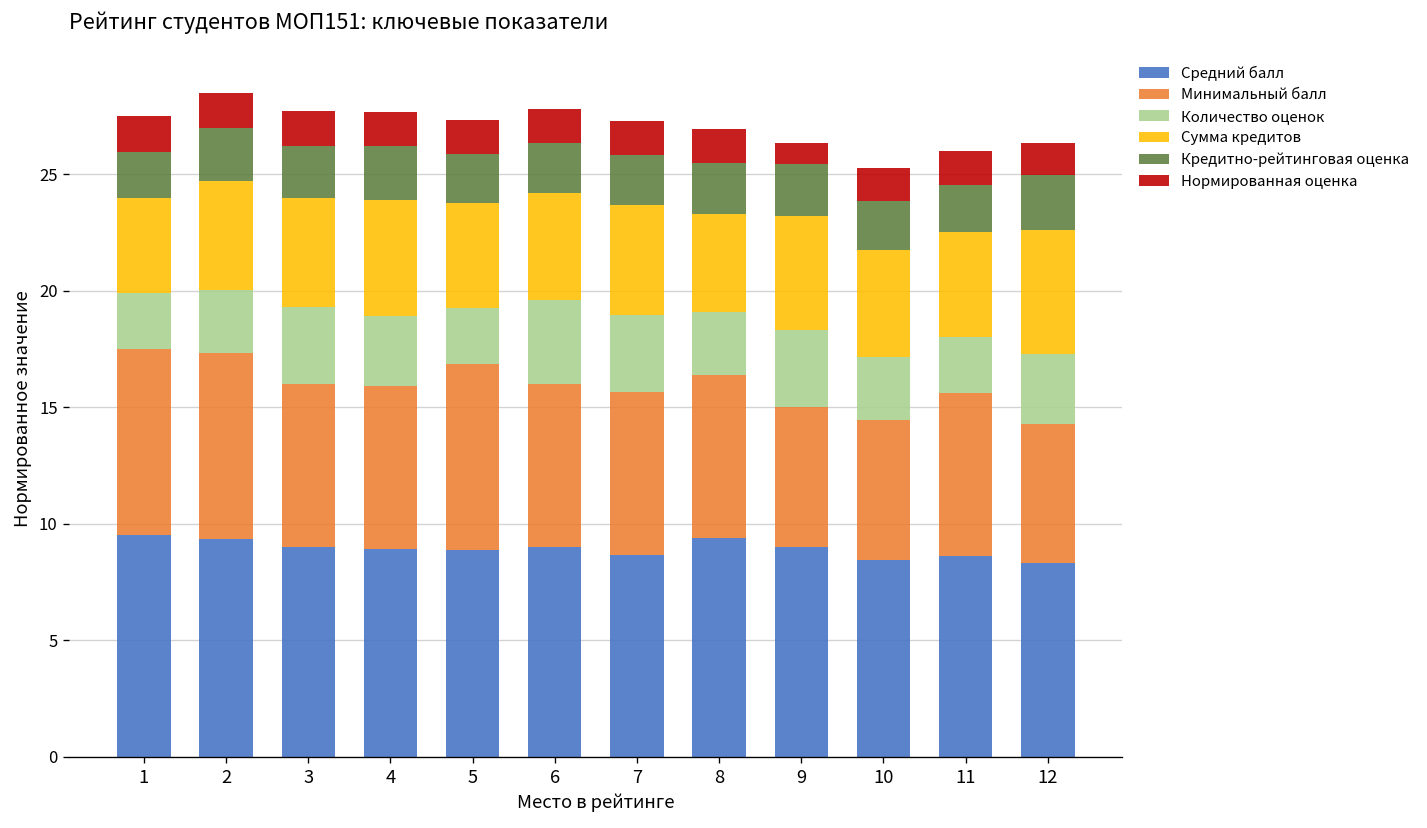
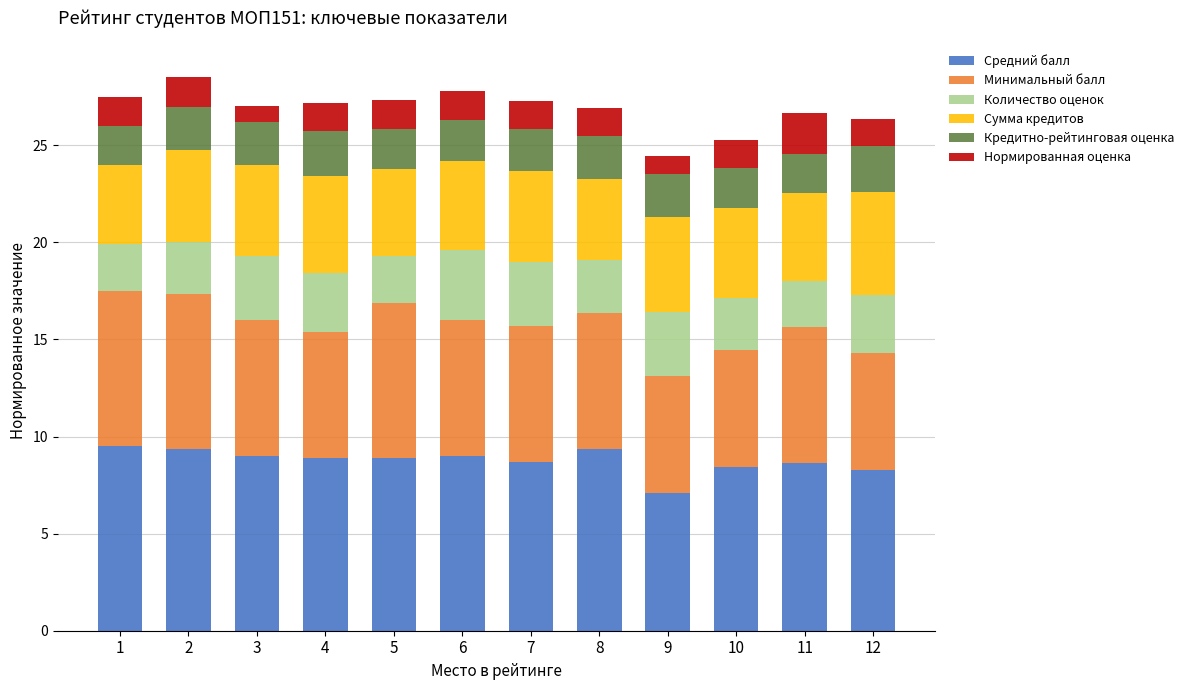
  {
    "Средний балл": {
      "1": 9.5,
      "2": 9.3,
      "3": 9.0,
      "4": 8.9,
      "5": 8.9,
      "6": 9.0,
      "7": 8.7,
      "8": 9.4,
-     "9": 9.0,
+     "9": 7.1,
      "10": 8.4,
      "11": 8.6,
      "12": 8.3
    },
    "Минимальный балл": {
      "1": 8.0,
      "2": 8.0,
      "3": 7.0,
-     "4": 7.0,
+     "4": 6.5,
      "5": 8.0,
      "6": 7.0,
      "7": 7.0,
      "8": 7.0,
      "9": 6.0,
      "10": 6.0,
      "11": 7.0,
      "12": 6.0
    },
    "Количество оценок": {
      "1": 2.4,
      "2": 2.7,
      "3": 3.3,
      "4": 3.0,
      "5": 2.4,
      "6": 3.6,
      "7": 3.3,
      "8": 2.7,
      "9": 3.3,
      "10": 2.7,
      "11": 2.4,
      "12": 3.0
    },
    "Сумма кредитов": {
      "1": 4.1,
      "2": 4.7,
      "3": 4.7,
      "4": 5.0,
      "5": 4.5,
      "6": 4.6,
      "7": 4.7,
      "8": 4.2,
      "9": 4.9,
      "10": 4.6,
      "11": 4.5,
      "12": 5.3
    },
    "Кредитно-рейтинговая оценка": {
      "1": 2.0,
      "2": 2.3,
      "3": 2.2,
      "4": 2.3,
      "5": 2.1,
      "6": 2.1,
      "7": 2.2,
      "8": 2.2,
      "9": 2.2,
      "10": 2.1,
      "11": 2.0,
      "12": 2.4
    },
    "Нормированная оценка": {
      "1": 1.5,
      "2": 1.5,
-     "3": 1.5,
+     "3": 0.8,
      "4": 1.5,
      "5": 1.5,
      "6": 1.5,
      "7": 1.5,
      "8": 1.5,
      "9": 0.9,
      "10": 1.4,
-     "11": 1.4,
+     "11": 2.1,
      "12": 1.4
    }
  }
